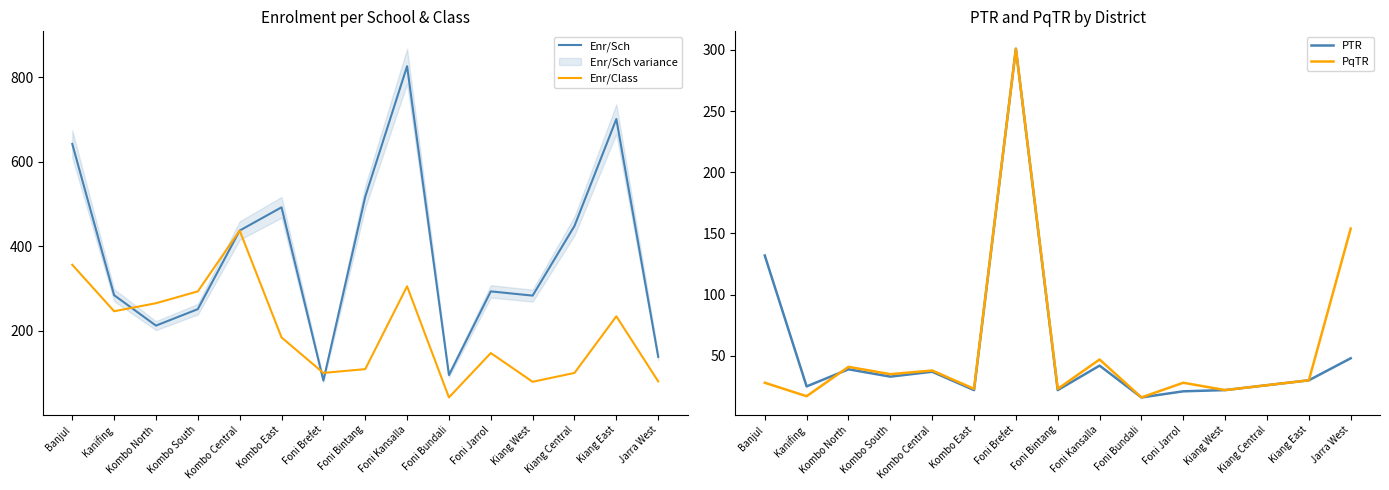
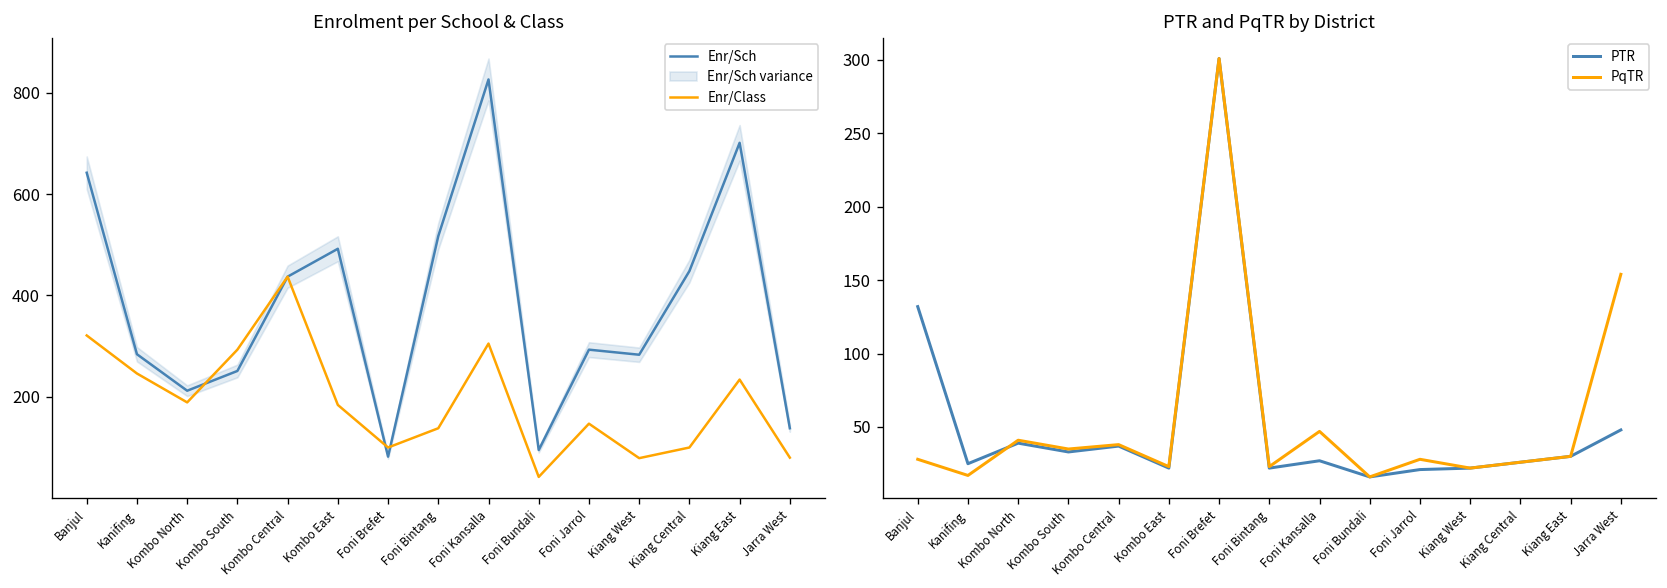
  {
    "Enrolment per School & Class": {
      "Enr/Class": {
-       "Banjul": 360,
+       "Banjul": 320,
        "Kanifing": 250,
-       "Kombo North": 270,
+       "Kombo North": 190,
        "Kombo South": 290,
        "Kombo East": 180,
        "Foni Brefet": 100,
-       "Foni Bintang": 110,
+       "Foni Bintang": 140,
        "Foni Kansalla": 310,
        "Foni Bundali": 40,
        "Foni Jarrol": 150,
        "Kiang West": 80,
        "Kiang Central": 100,
        "Kiang East": 230,
        "Jarra West": 80
      }
    },
    "PTR and PqTR by District": {
      "PTR": {
        "Banjul": 132,
        "Kanifing": 25,
-       "Foni Kansalla": 42,
+       "Foni Kansalla": 27,
        "Foni Jarrol": 21,
        "Jarra West": 48
      },
      "PqTR": {
        "Banjul": 28,
        "Kanifing": 17,
        "Foni Kansalla": 47,
        "Foni Jarrol": 28,
        "Jarra West": 154
      }
    }
  }
